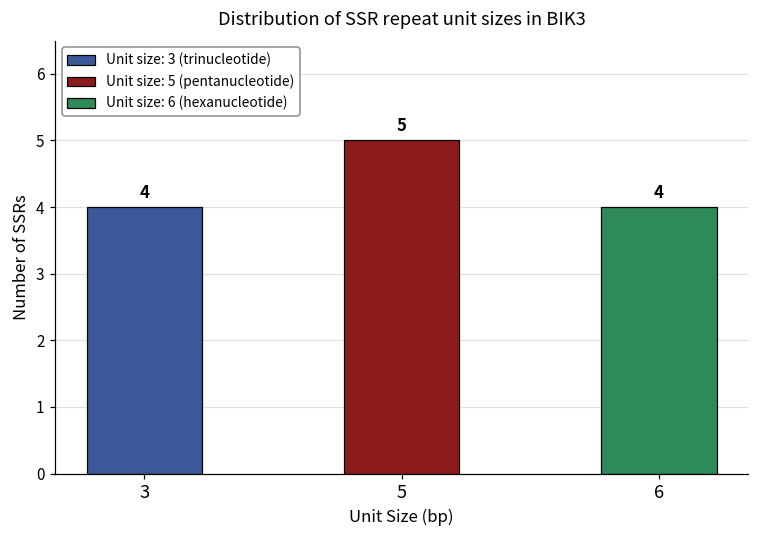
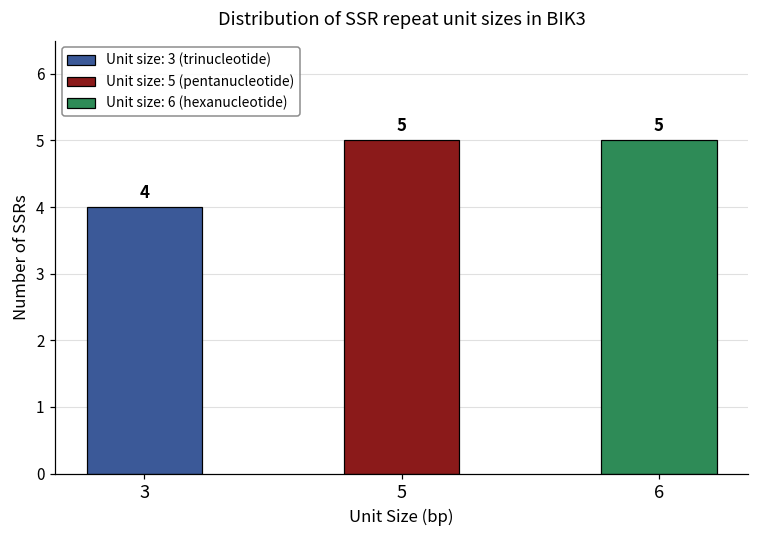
  {
    "3": 4,
    "5": 5,
-   "6": 4
+   "6": 5
  }
